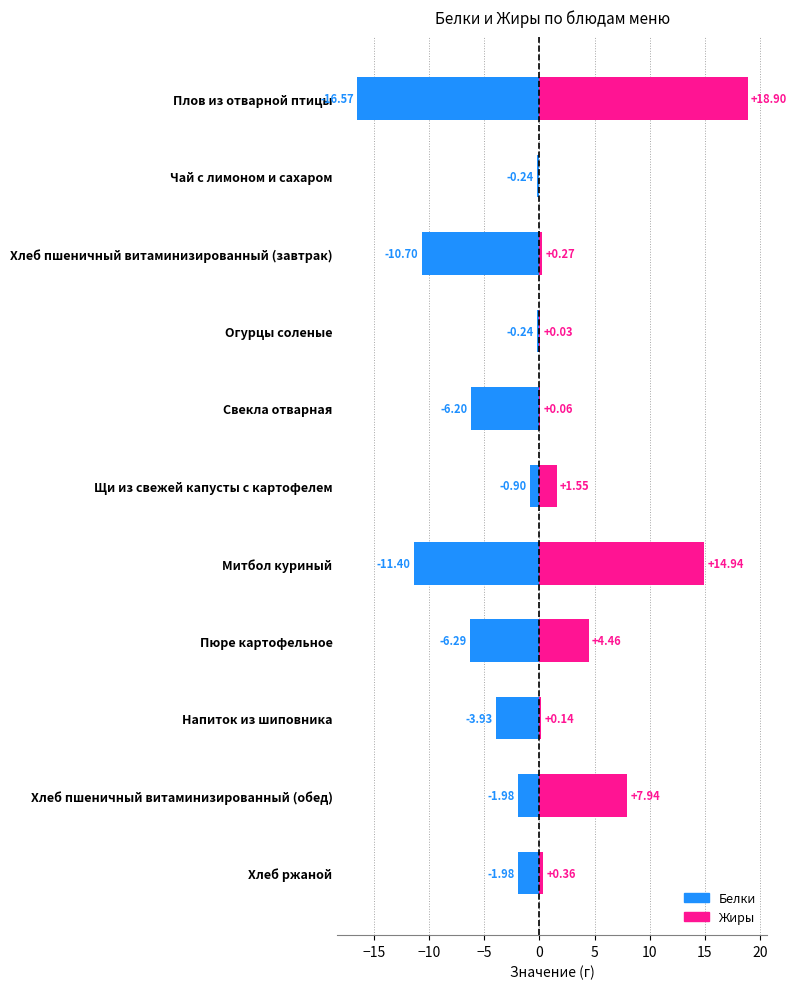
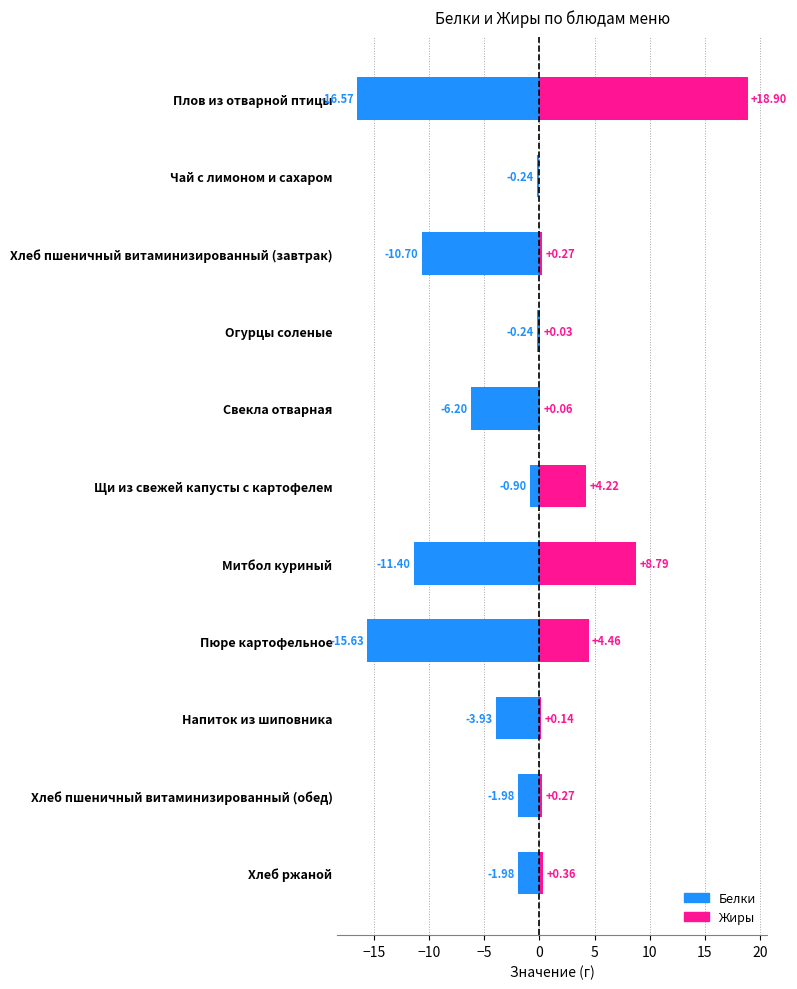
  {
    "Белки": {
      "Плов из отварной птицы": "-16.57",
      "Чай с лимоном и сахаром": "-0.24",
      "Хлеб пшеничный витаминизированный (завтрак)": "-10.70",
      "Огурцы соленые": "-0.24",
      "Свекла отварная": "-6.20",
      "Щи из свежей капусты с картофелем": "-0.90",
      "Митбол куриный": "-11.40",
-     "Пюре картофельное": "-6.29",
+     "Пюре картофельное": "-15.63",
      "Напиток из шиповника": "-3.93",
      "Хлеб пшеничный витаминизированный (обед)": "-1.98",
      "Хлеб ржаной": "-1.98"
    },
    "Жиры": {
      "Плов из отварной птицы": "+18.90",
      "Хлеб пшеничный витаминизированный (завтрак)": "+0.27",
      "Огурцы соленые": "+0.03",
      "Свекла отварная": "+0.06",
-     "Щи из свежей капусты с картофелем": "+1.55",
-     "Митбол куриный": "+14.94",
+     "Щи из свежей капусты с картофелем": "+4.22",
+     "Митбол куриный": "+8.79",
      "Пюре картофельное": "+4.46",
      "Напиток из шиповника": "+0.14",
-     "Хлеб пшеничный витаминизированный (обед)": "+7.94",
+     "Хлеб пшеничный витаминизированный (обед)": "+0.27",
      "Хлеб ржаной": "+0.36"
    }
  }
